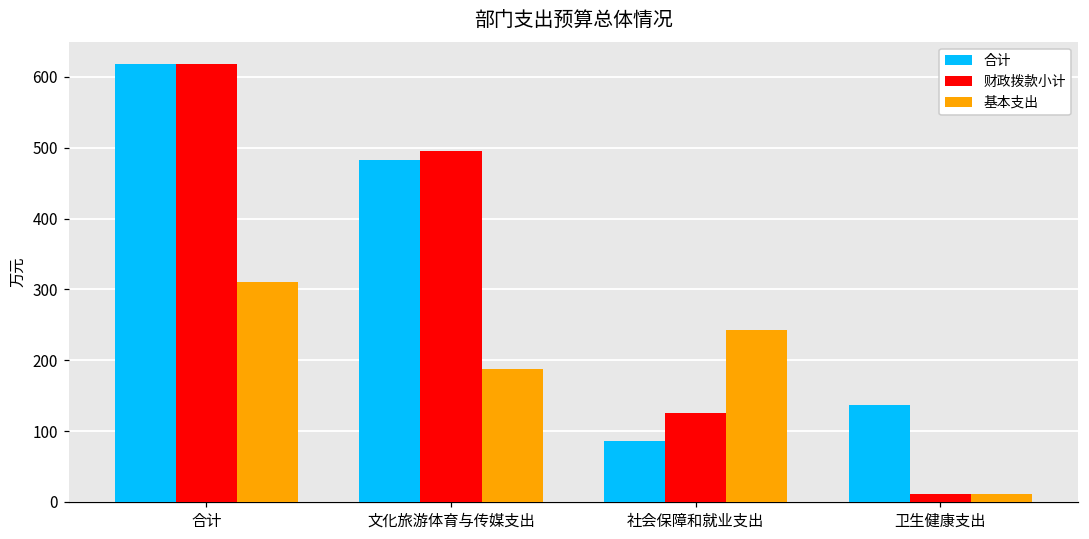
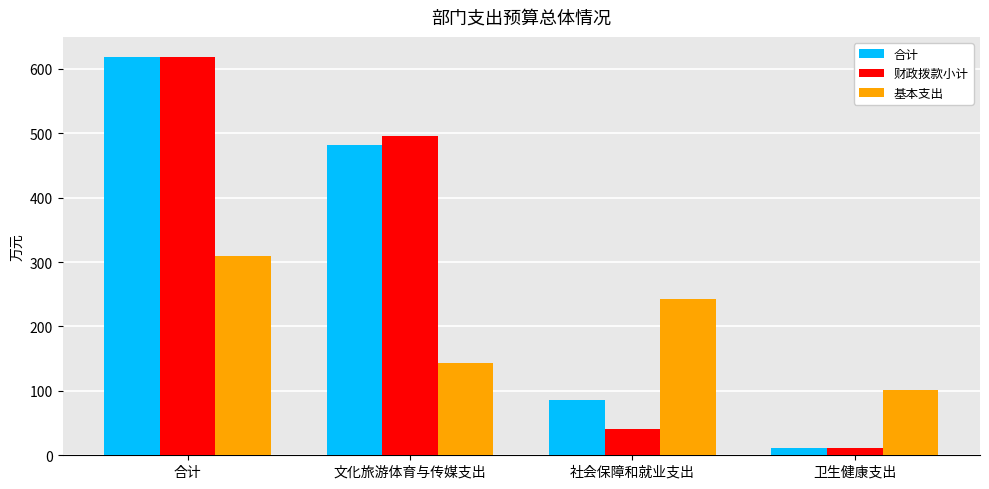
  {
    "合计": {
      "合计": 620,
      "文化旅游体育与传媒支出": 480,
      "社会保障和就业支出": 90,
-     "卫生健康支出": 140
+     "卫生健康支出": 10
    },
    "财政拨款小计": {
      "合计": 620,
      "文化旅游体育与传媒支出": 500,
-     "社会保障和就业支出": 130,
+     "社会保障和就业支出": 40,
      "卫生健康支出": 10
    },
    "基本支出": {
      "合计": 310,
-     "文化旅游体育与传媒支出": 190,
+     "文化旅游体育与传媒支出": 140,
      "社会保障和就业支出": 240,
-     "卫生健康支出": 10
+     "卫生健康支出": 100
    }
  }
